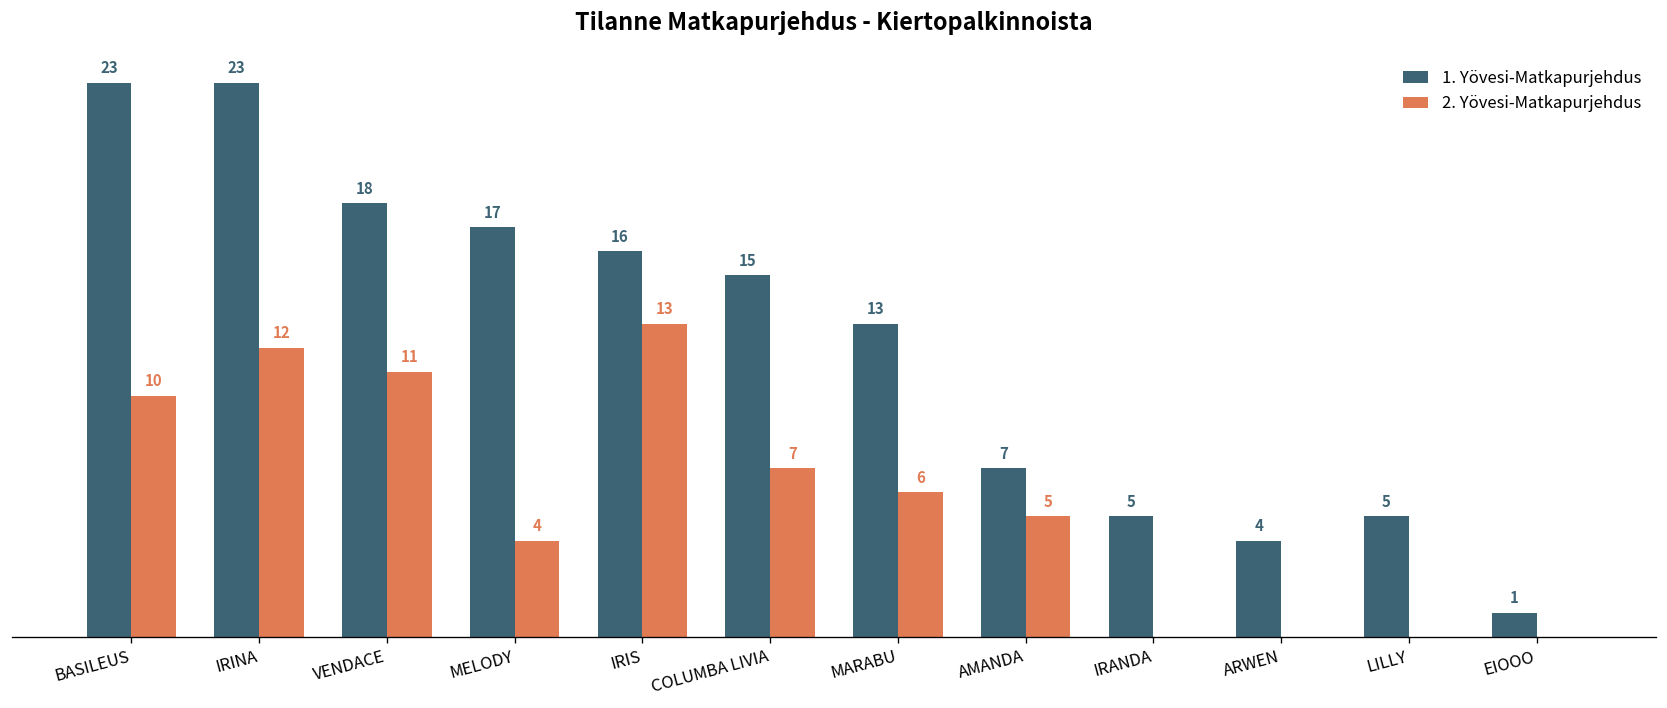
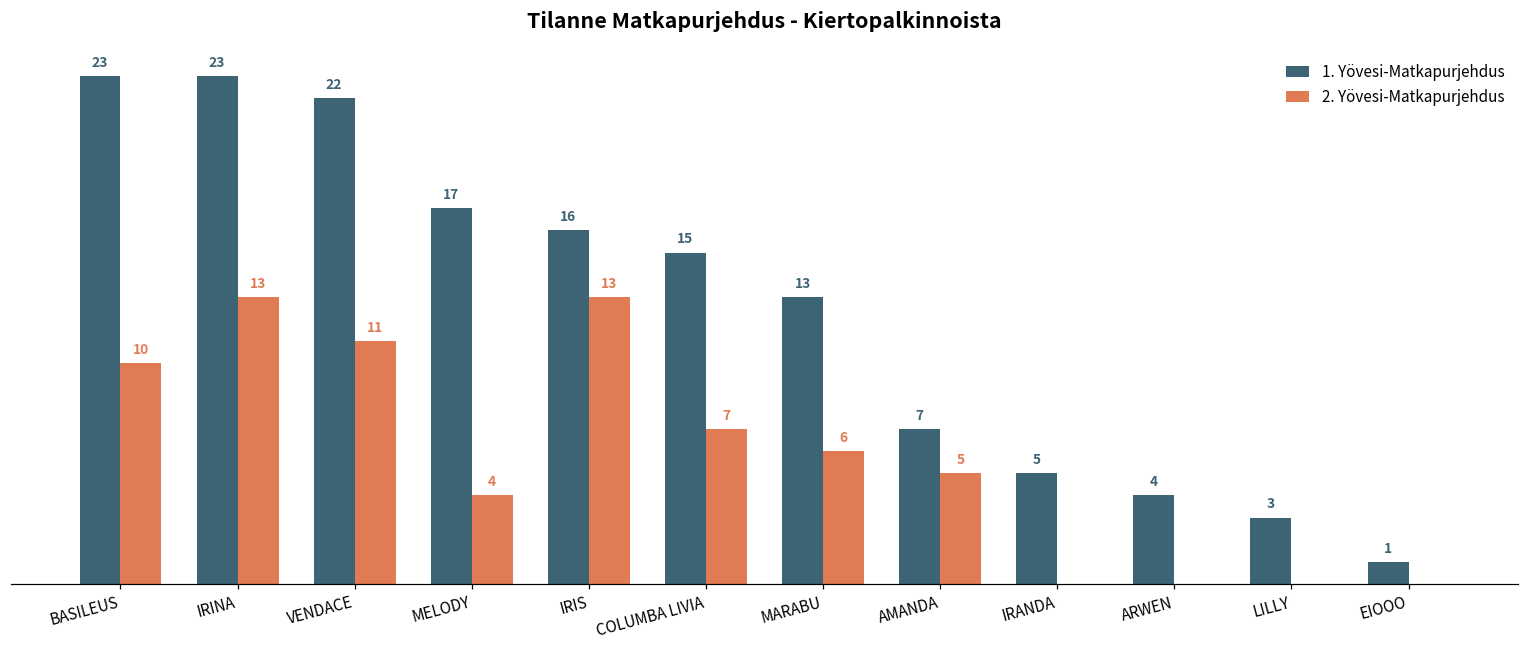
  {
    "1. Yövesi-Matkapurjehdus": {
      "BASILEUS": 23,
      "IRINA": 23,
-     "VENDACE": 18,
+     "VENDACE": 22,
      "MELODY": 17,
      "IRIS": 16,
      "COLUMBA LIVIA": 15,
      "MARABU": 13,
      "AMANDA": 7,
      "IRANDA": 5,
      "ARWEN": 4,
-     "LILLY": 5,
+     "LILLY": 3,
      "EIOOO": 1
    },
    "2. Yövesi-Matkapurjehdus": {
      "BASILEUS": 10,
-     "IRINA": 12,
+     "IRINA": 13,
      "VENDACE": 11,
      "MELODY": 4,
      "IRIS": 13,
      "COLUMBA LIVIA": 7,
      "MARABU": 6,
      "AMANDA": 5
    }
  }
